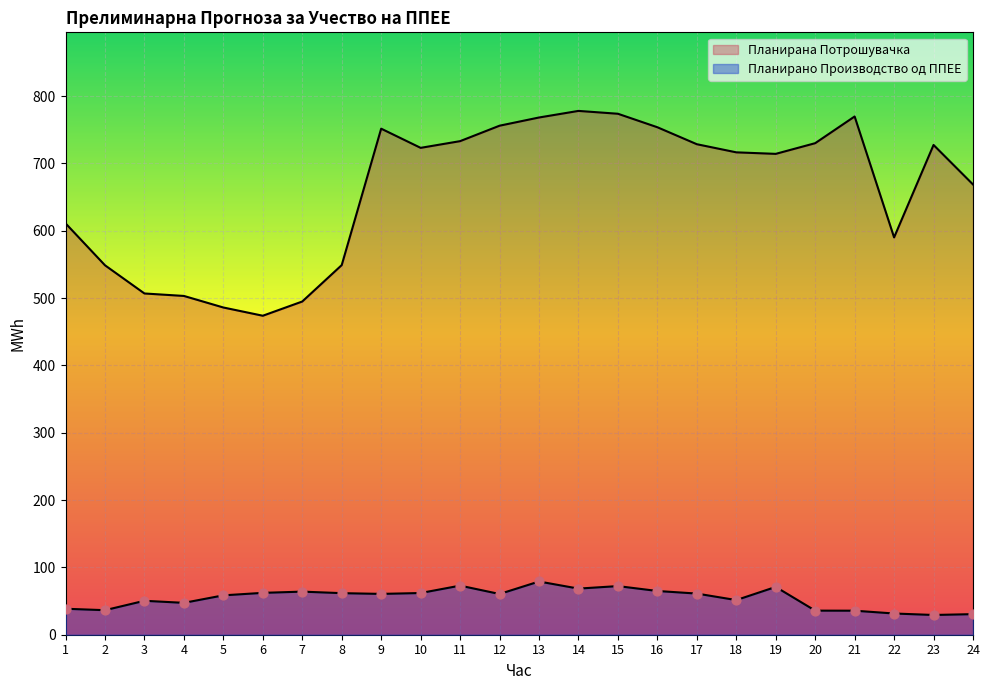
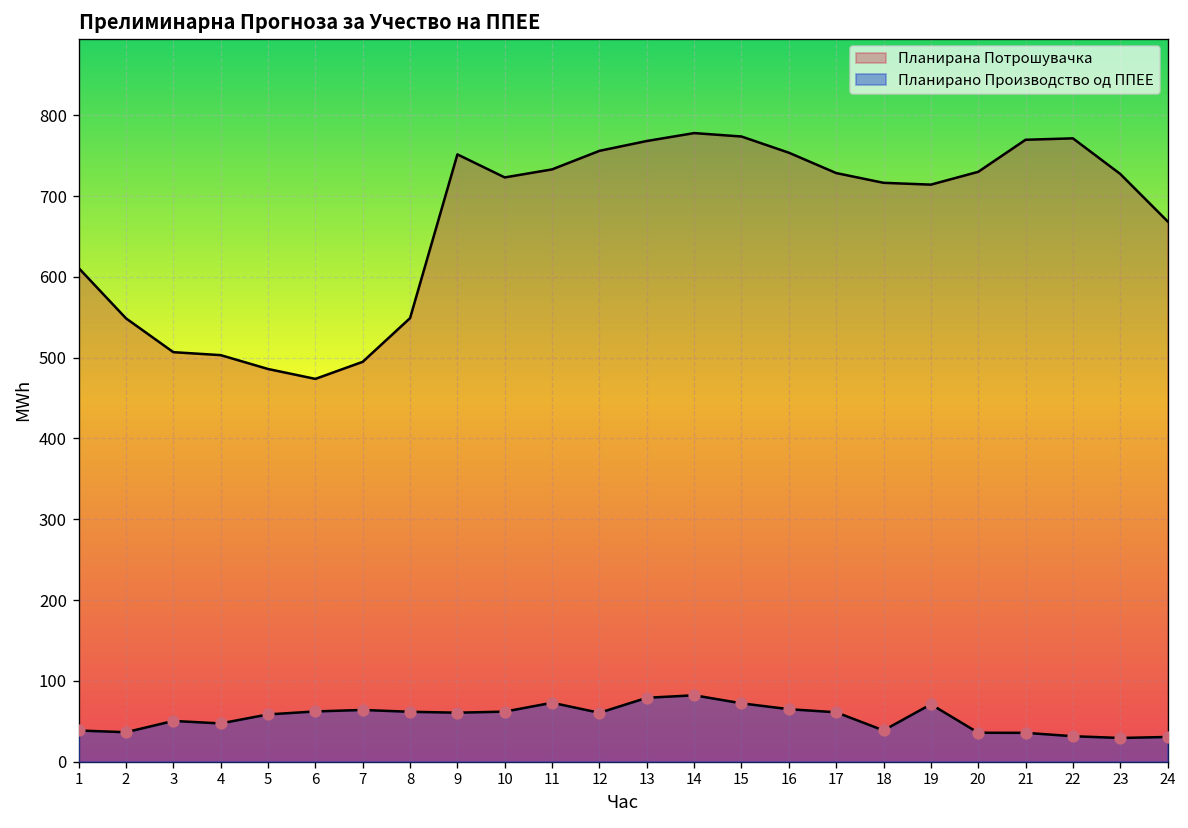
  {
    "Планирана Потрошувачка": {
      "1": 610,
      "2": 550,
      "3": 510,
      "4": 500,
      "5": 490,
      "6": 470,
      "7": 490,
      "8": 550,
      "9": 750,
      "10": 720,
      "11": 730,
      "12": 760,
      "13": 770,
      "14": 780,
      "15": 770,
      "16": 750,
      "17": 730,
      "18": 720,
      "19": 710,
      "20": 730,
      "21": 770,
-     "22": 590,
+     "22": 770,
      "23": 730,
      "24": 670
    },
    "Планирано Производство од ППЕЕ": {
      "1": 40,
      "2": 40,
      "3": 50,
      "4": 50,
      "5": 60,
      "6": 60,
      "7": 60,
      "8": 60,
      "9": 60,
      "10": 60,
      "11": 70,
      "12": 60,
      "13": 80,
-     "14": 70,
+     "14": 80,
      "15": 70,
      "16": 60,
      "17": 60,
-     "18": 50,
+     "18": 40,
      "19": 70,
      "20": 40,
      "21": 40,
      "22": 30,
      "23": 30,
      "24": 30
    }
  }
